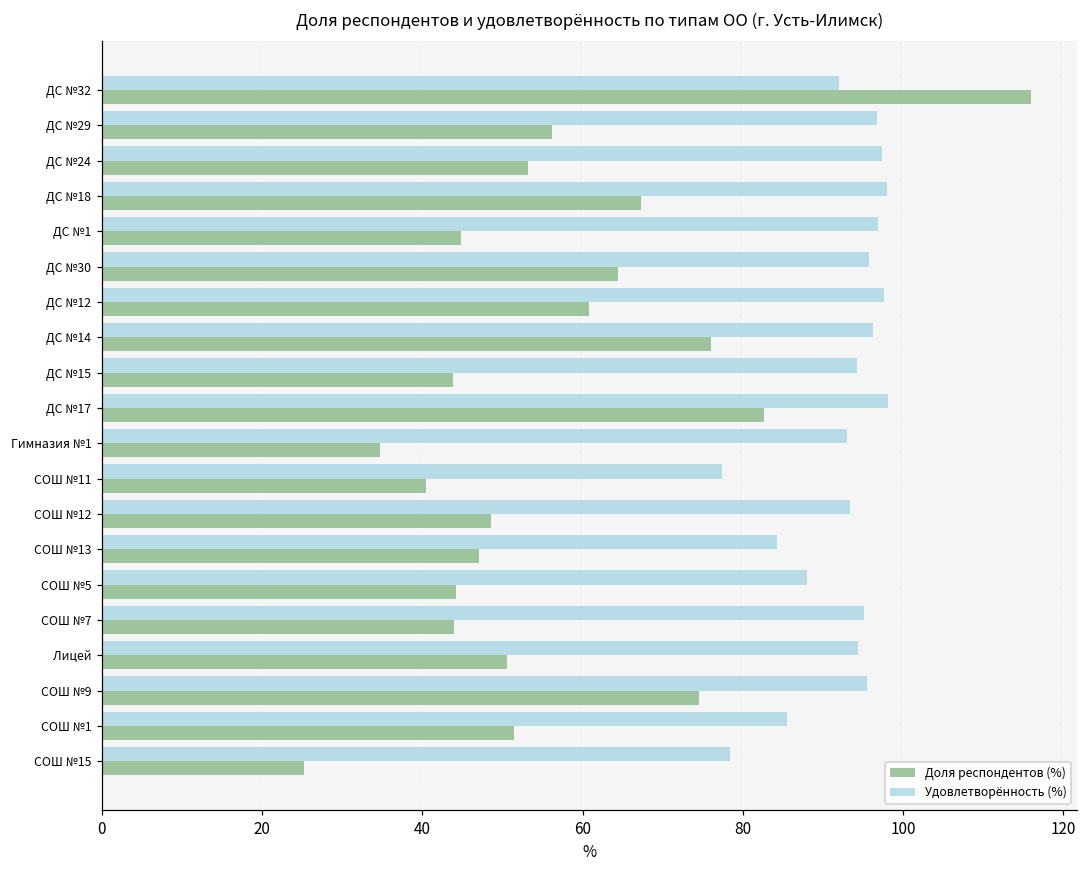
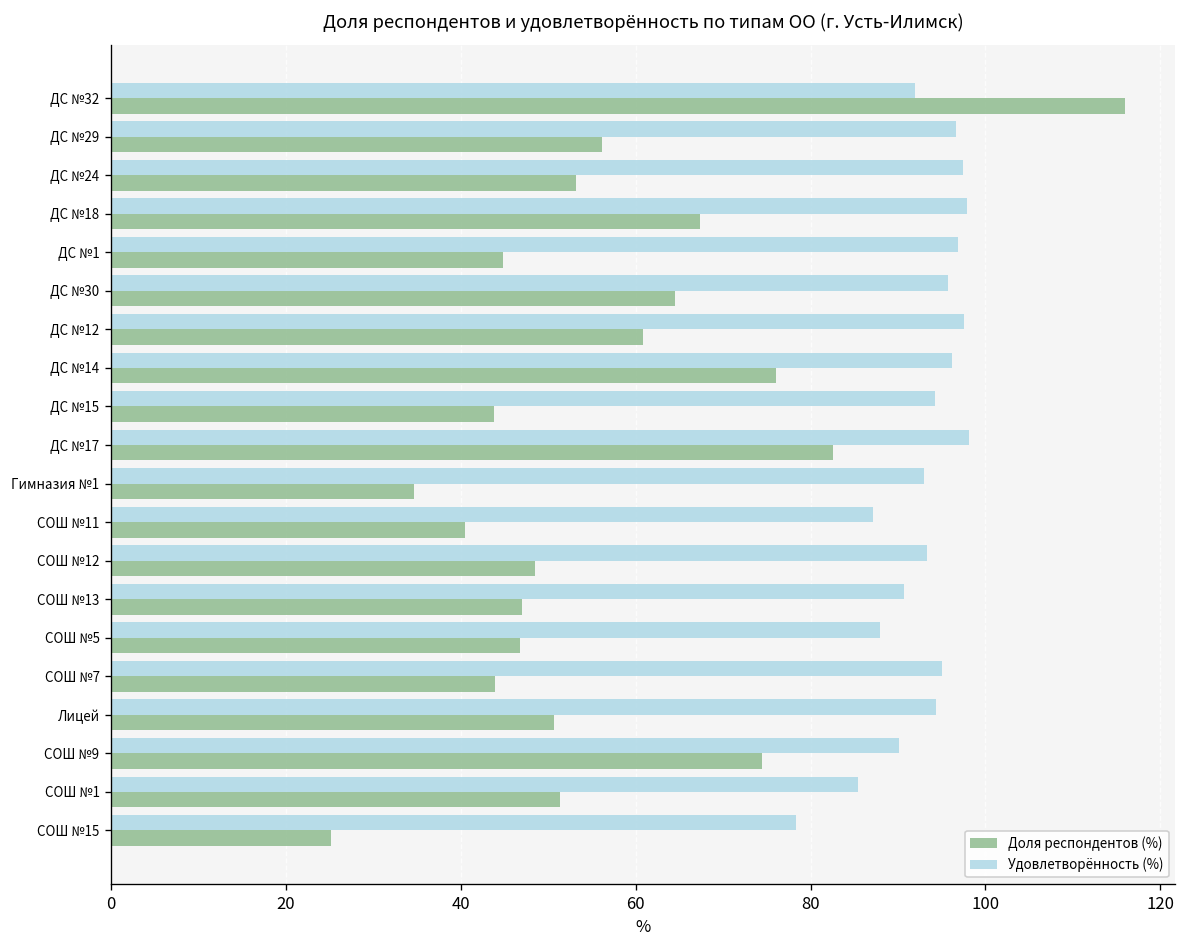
  {
    "Доля респондентов (%)": {
      "ДС №32": 116,
      "ДС №29": 56,
      "ДС №24": 53,
      "ДС №18": 67,
      "ДС №1": 45,
      "ДС №30": 64,
      "ДС №12": 61,
      "ДС №14": 76,
      "ДС №15": 44,
      "ДС №17": 83,
      "Гимназия №1": 35,
      "СОШ №11": 41,
      "СОШ №12": 49,
      "СОШ №13": 47,
-     "СОШ №5": 44,
+     "СОШ №5": 47,
      "СОШ №7": 44,
      "Лицей": 51,
      "СОШ №9": 74,
      "СОШ №1": 51,
      "СОШ №15": 25
    },
    "Удовлетворённость (%)": {
      "ДС №32": 92,
      "ДС №29": 97,
      "ДС №24": 97,
      "ДС №18": 98,
      "ДС №1": 97,
      "ДС №30": 96,
      "ДС №12": 98,
      "ДС №14": 96,
      "ДС №15": 94,
      "ДС №17": 98,
      "Гимназия №1": 93,
-     "СОШ №11": 77,
+     "СОШ №11": 87,
      "СОШ №12": 93,
-     "СОШ №13": 84,
+     "СОШ №13": 91,
      "СОШ №5": 88,
      "СОШ №7": 95,
      "Лицей": 94,
-     "СОШ №9": 96,
+     "СОШ №9": 90,
      "СОШ №1": 85,
      "СОШ №15": 78
    }
  }
